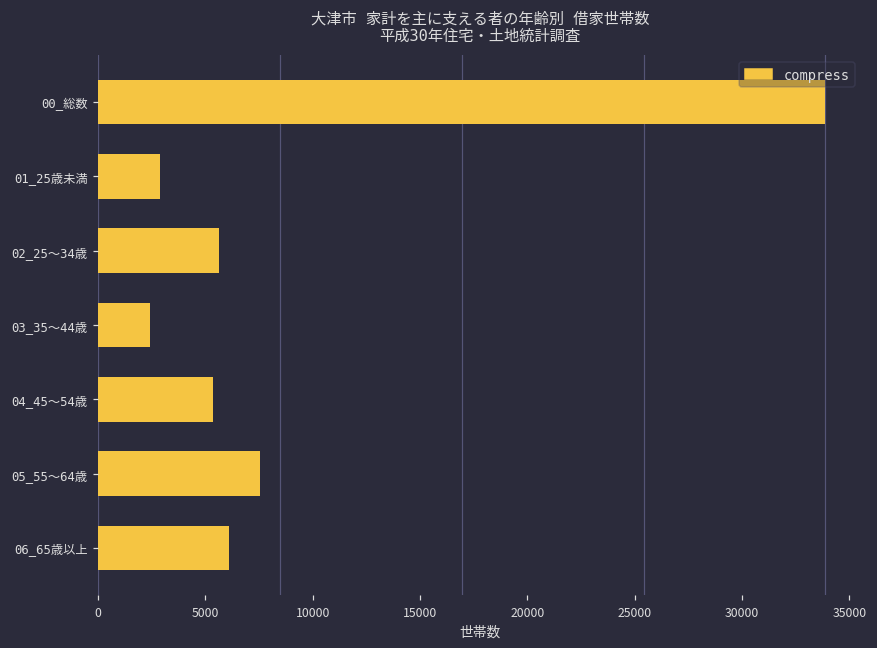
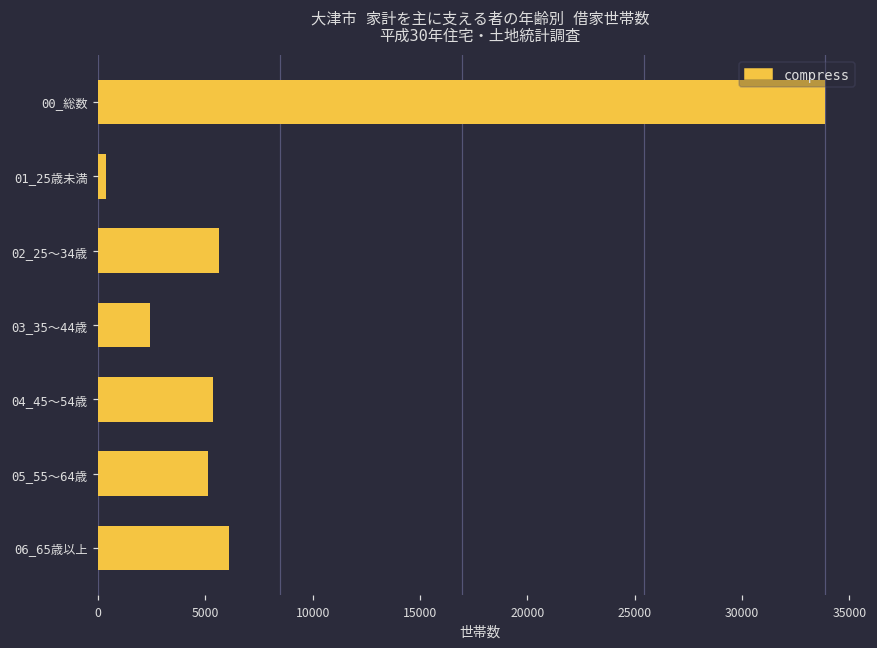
  {
    "00_総数": 33900,
-   "01_25歳未満": 2900,
+   "01_25歳未満": 400,
    "02_25～34歳": 5600,
    "03_35～44歳": 2400,
    "04_45～54歳": 5300,
-   "05_55～64歳": 7500,
+   "05_55～64歳": 5100,
    "06_65歳以上": 6100
  }
